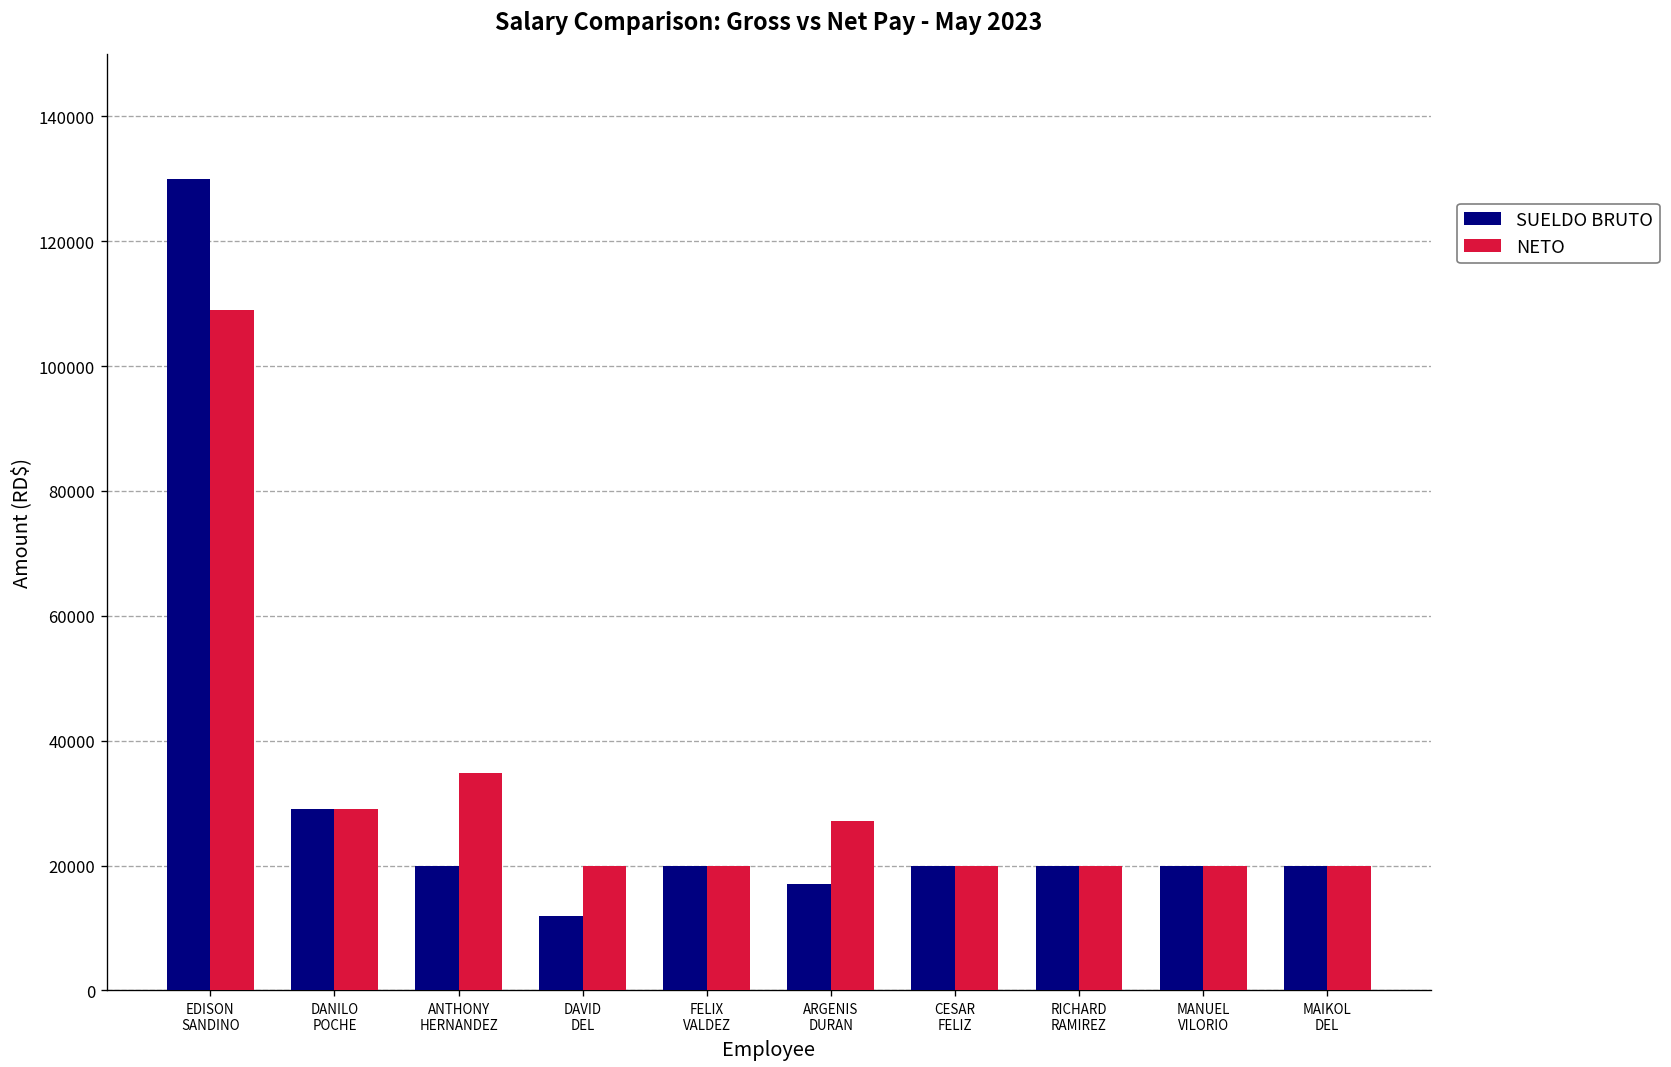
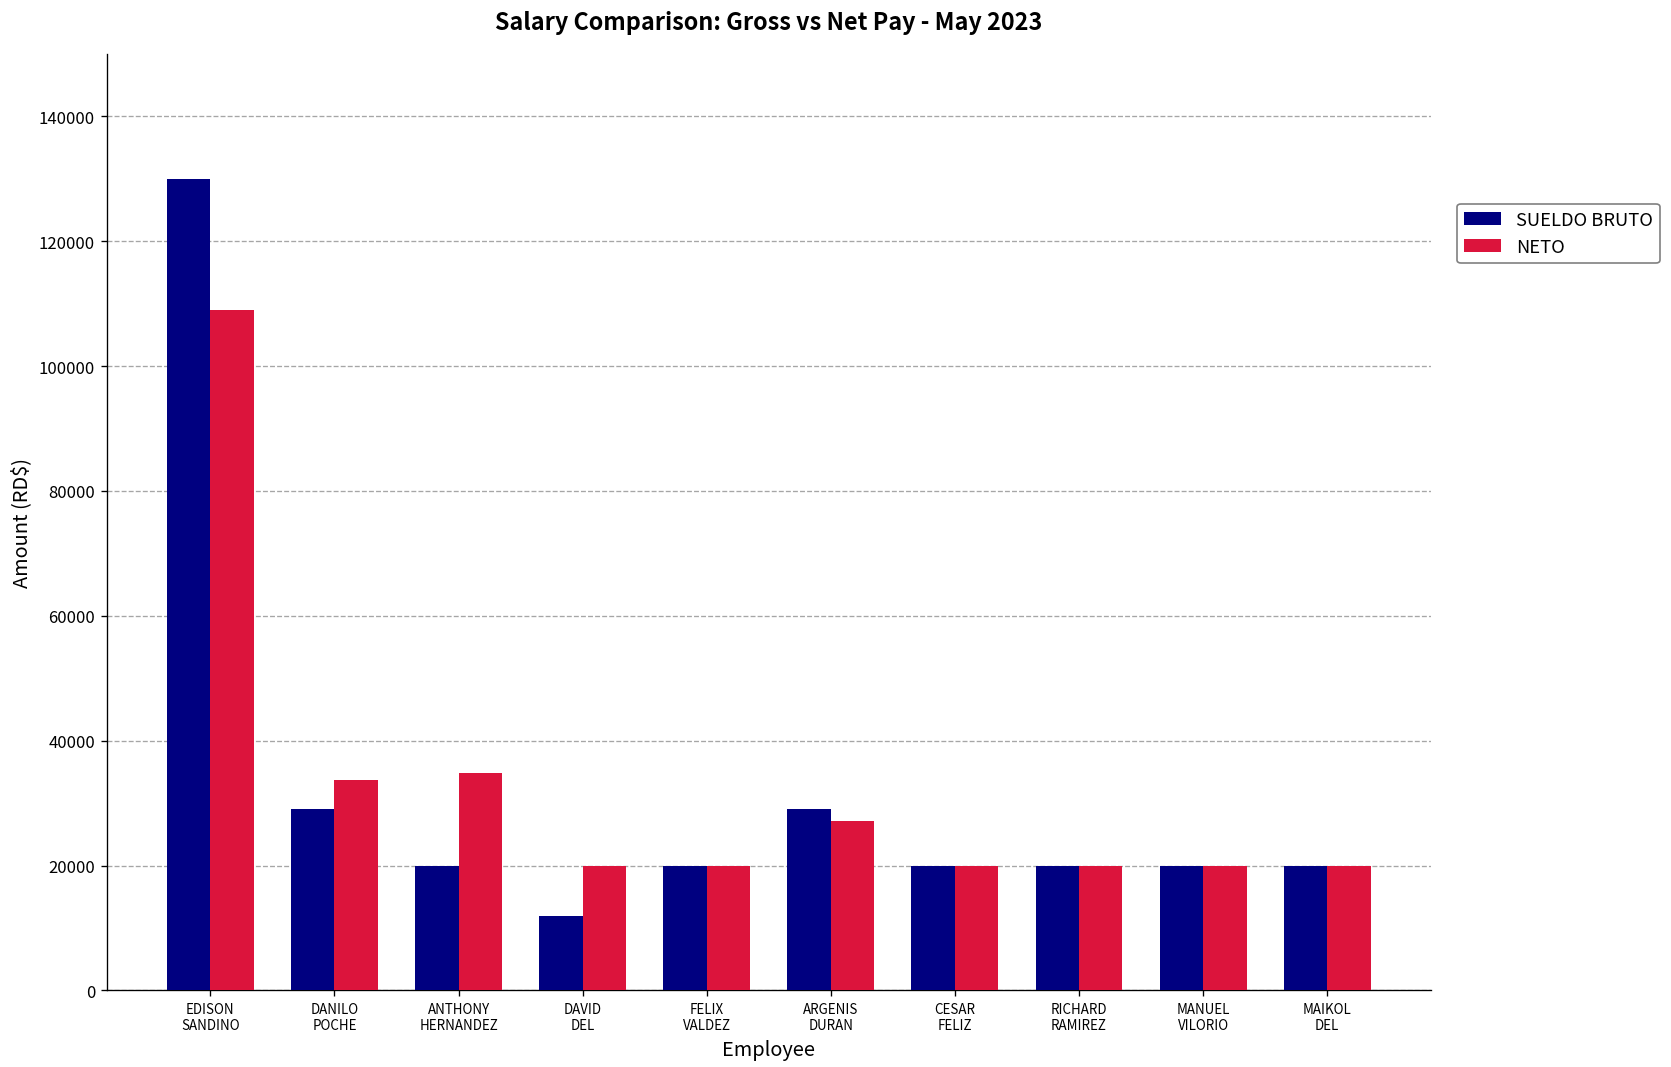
  {
    "SUELDO BRUTO": {
      "EDISON SANDINO": 130000,
      "DANILO POCHE": 29000,
      "ANTHONY HERNANDEZ": 20000,
      "DAVID DEL": 12000,
      "FELIX VALDEZ": 20000,
-     "ARGENIS DURAN": 17000,
+     "ARGENIS DURAN": 29000,
      "CESAR FELIZ": 20000,
      "RICHARD RAMIREZ": 20000,
      "MANUEL VILORIO": 20000,
      "MAIKOL DEL": 20000
    },
    "NETO": {
      "EDISON SANDINO": 109000,
-     "DANILO POCHE": 29000,
+     "DANILO POCHE": 34000,
      "ANTHONY HERNANDEZ": 35000,
      "DAVID DEL": 20000,
      "FELIX VALDEZ": 20000,
      "ARGENIS DURAN": 27000,
      "CESAR FELIZ": 20000,
      "RICHARD RAMIREZ": 20000,
      "MANUEL VILORIO": 20000,
      "MAIKOL DEL": 20000
    }
  }
